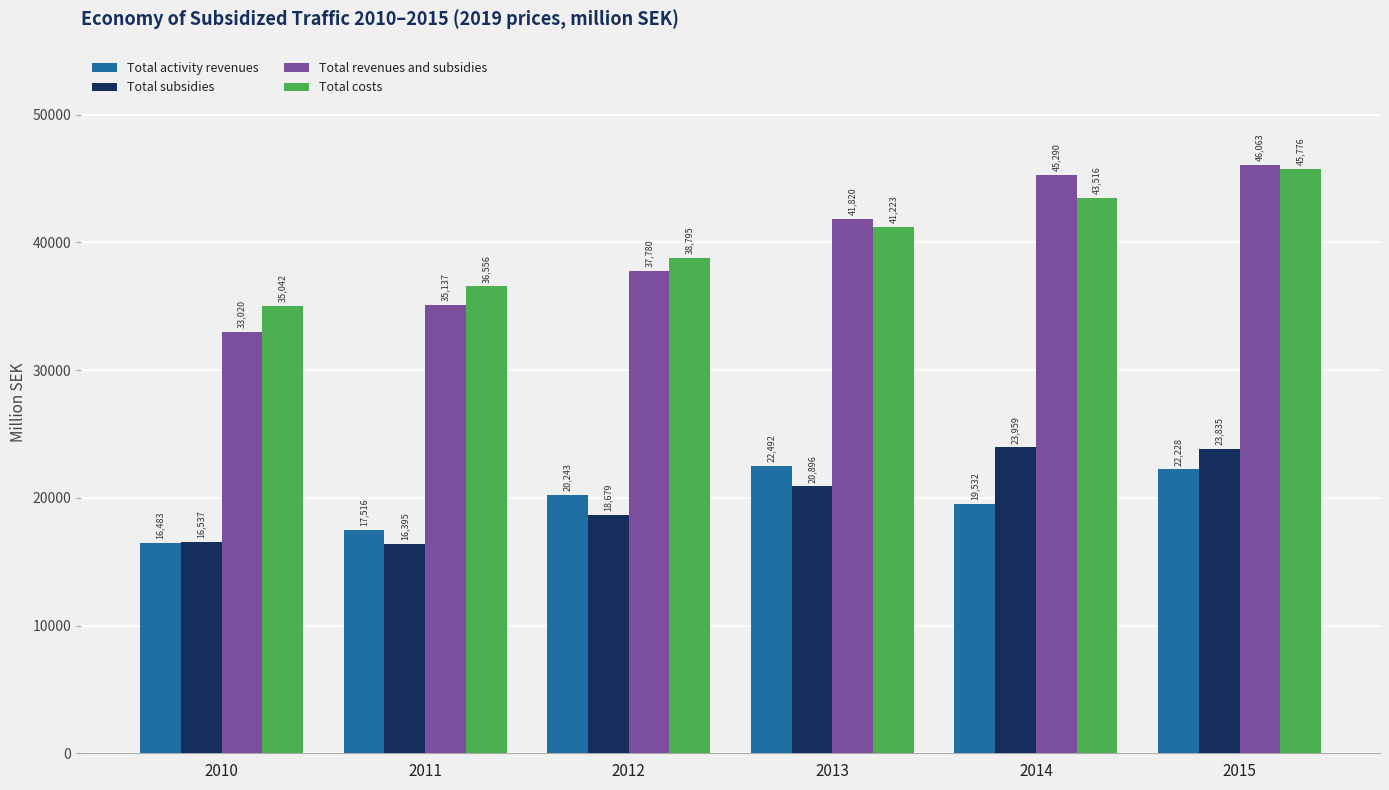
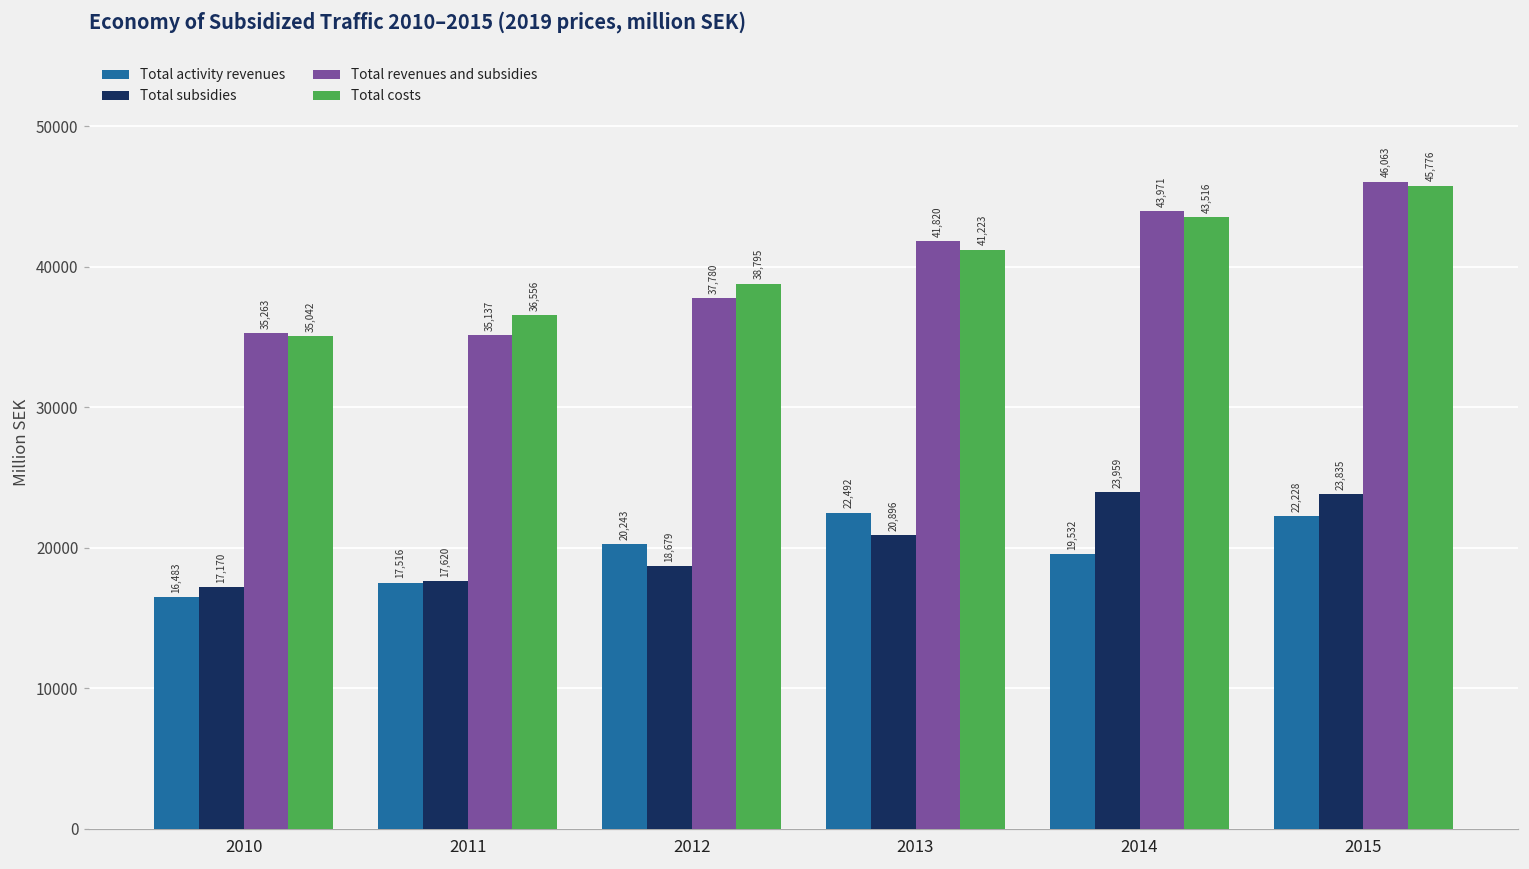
  {
    "Total activity revenues": {
      "2010": "16,483",
      "2011": "17,516",
      "2012": "20,243",
      "2013": "22,492",
      "2014": "19,532",
      "2015": "22,228"
    },
    "Total subsidies": {
-     "2010": "16,537",
-     "2011": "16,395",
+     "2010": "17,170",
+     "2011": "17,620",
      "2012": "18,679",
      "2013": "20,896",
      "2014": "23,959",
      "2015": "23,835"
    },
    "Total revenues and subsidies": {
-     "2010": "33,020",
+     "2010": "35,263",
      "2011": "35,137",
      "2012": "37,780",
      "2013": "41,820",
-     "2014": "45,290",
+     "2014": "43,971",
      "2015": "46,063"
    },
    "Total costs": {
      "2010": "35,042",
      "2011": "36,556",
      "2012": "38,795",
      "2013": "41,223",
      "2014": "43,516",
      "2015": "45,776"
    }
  }
